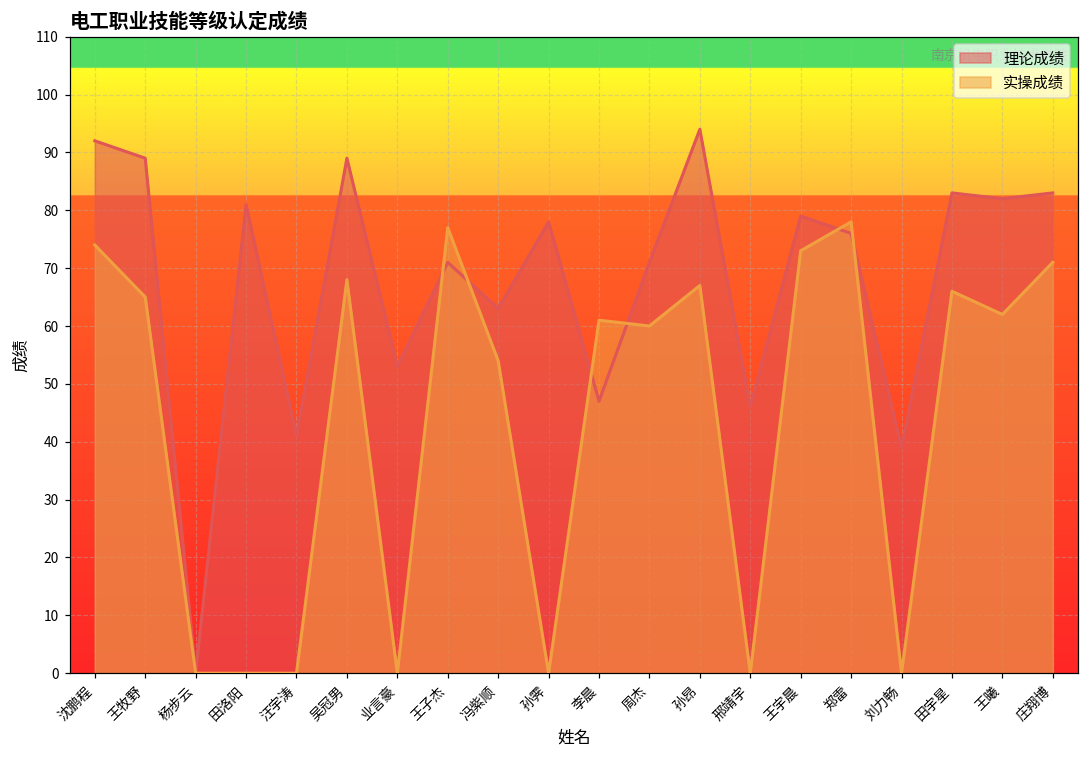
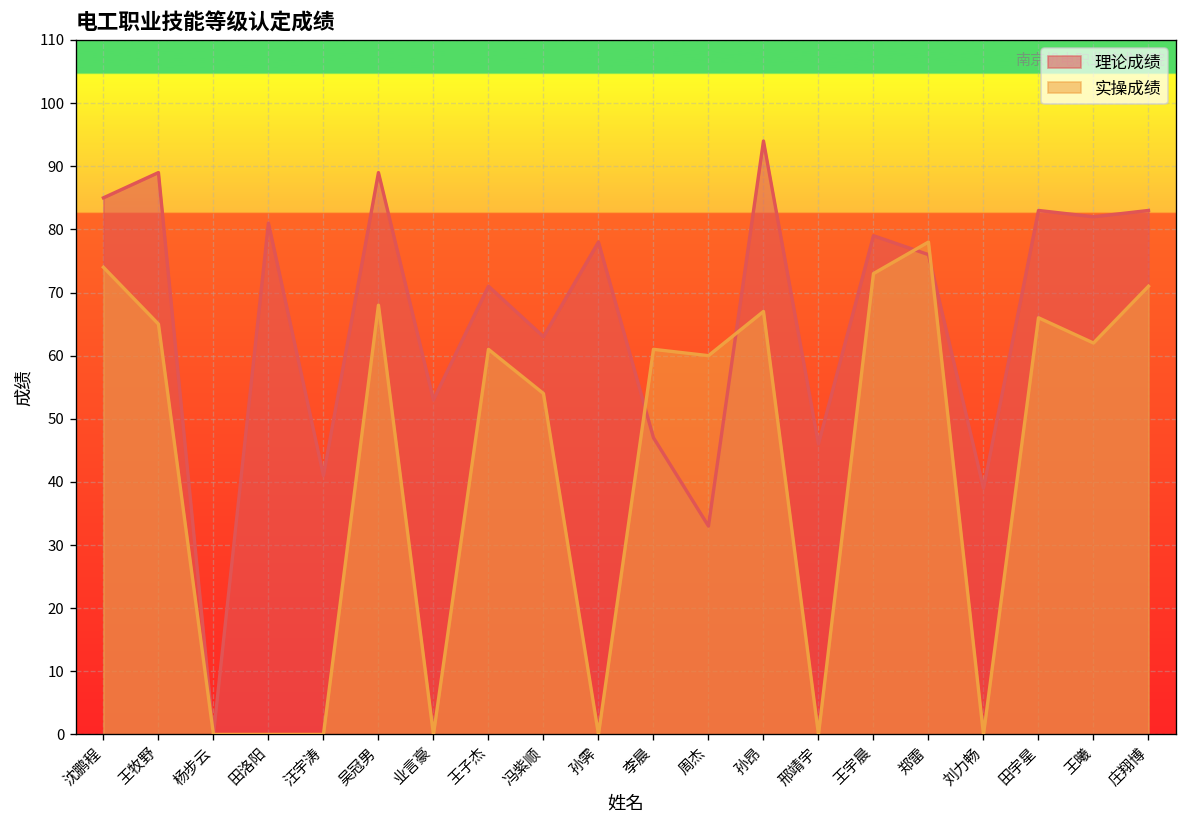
  {
    "理论成绩": {
-     "沈鹏程": 92,
+     "沈鹏程": 85,
      "王牧野": 89,
      "田洛阳": 81,
      "汪宇涛": 41,
      "吴冠男": 89,
      "业言豪": 53,
      "王子杰": 71,
      "冯紫顺": 63,
      "孙霁": 78,
      "李晨": 47,
-     "周杰": 71,
+     "周杰": 33,
      "孙昂": 94,
      "邢靖宇": 46,
      "王宇晨": 79,
      "郑雷": 76,
      "刘力畅": 39,
      "田宇星": 83,
      "王曦": 82,
      "庄翔博": 83
    },
    "实操成绩": {
      "沈鹏程": 74,
      "王牧野": 65,
      "田洛阳": 0,
      "汪宇涛": 0,
      "吴冠男": 68,
      "业言豪": 0,
-     "王子杰": 77,
+     "王子杰": 61,
      "冯紫顺": 54,
      "孙霁": 0,
      "李晨": 61,
      "周杰": 60,
      "孙昂": 67,
      "邢靖宇": 0,
      "王宇晨": 73,
      "郑雷": 78,
      "刘力畅": 0,
      "田宇星": 66,
      "王曦": 62,
      "庄翔博": 71
    }
  }
